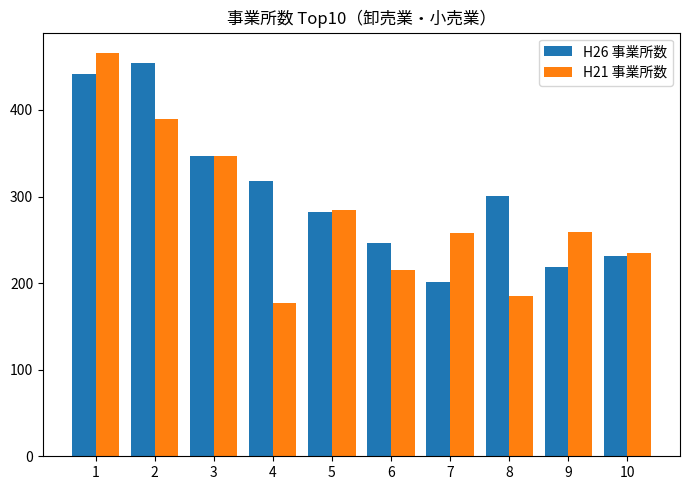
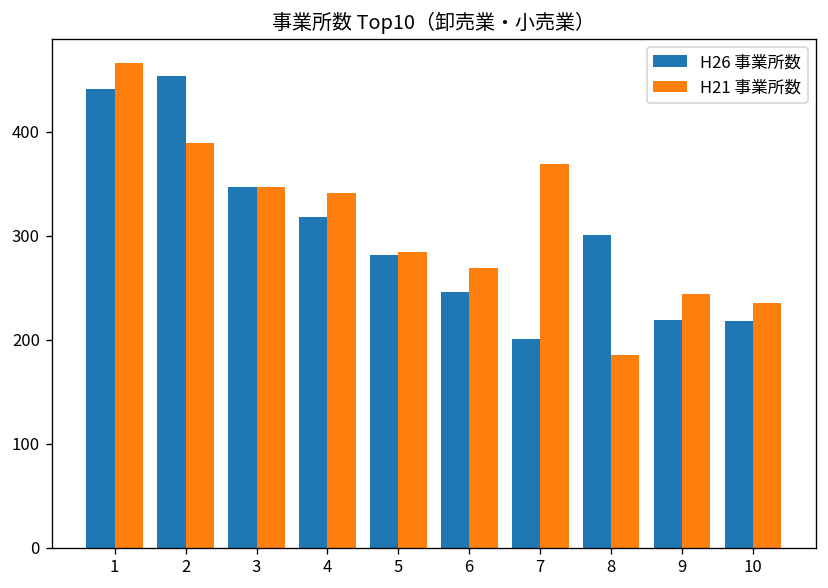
  {
    "H26 事業所数": {
      "1": 440,
      "2": 450,
      "3": 350,
      "4": 320,
      "5": 280,
      "6": 250,
      "7": 200,
      "8": 300,
      "9": 220,
-     "10": 230
+     "10": 220
    },
    "H21 事業所数": {
      "1": 470,
      "2": 390,
      "3": 350,
-     "4": 180,
+     "4": 340,
      "5": 280,
-     "6": 220,
-     "7": 260,
+     "6": 270,
+     "7": 370,
      "8": 190,
-     "9": 260,
+     "9": 240,
      "10": 240
    }
  }
